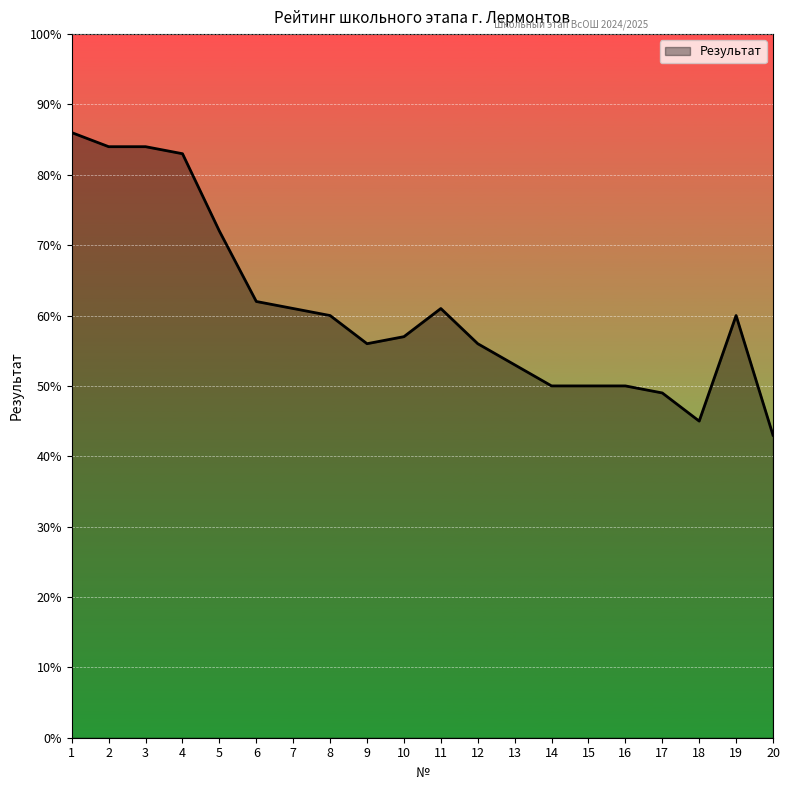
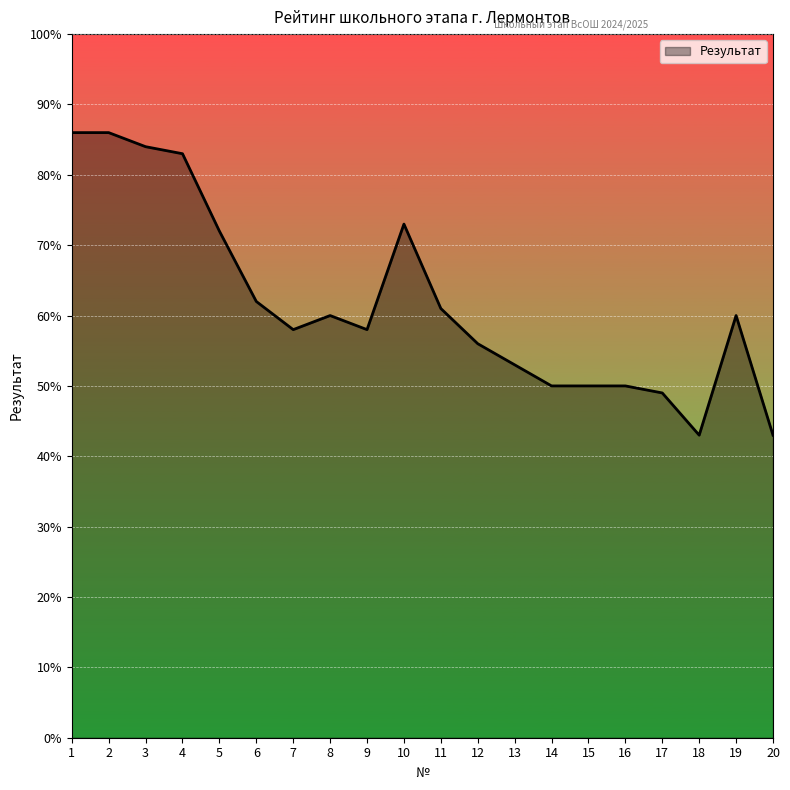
  {
    "1": "86%",
-   "2": "84%",
+   "2": "86%",
    "3": "84%",
    "4": "83%",
    "5": "72%",
    "6": "62%",
-   "7": "61%",
+   "7": "58%",
    "8": "60%",
-   "9": "56%",
-   "10": "57%",
+   "9": "58%",
+   "10": "73%",
    "11": "61%",
    "12": "56%",
    "13": "53%",
    "14": "50%",
    "15": "50%",
    "16": "50%",
    "17": "49%",
-   "18": "45%",
+   "18": "43%",
    "19": "60%",
    "20": "43%"
  }
